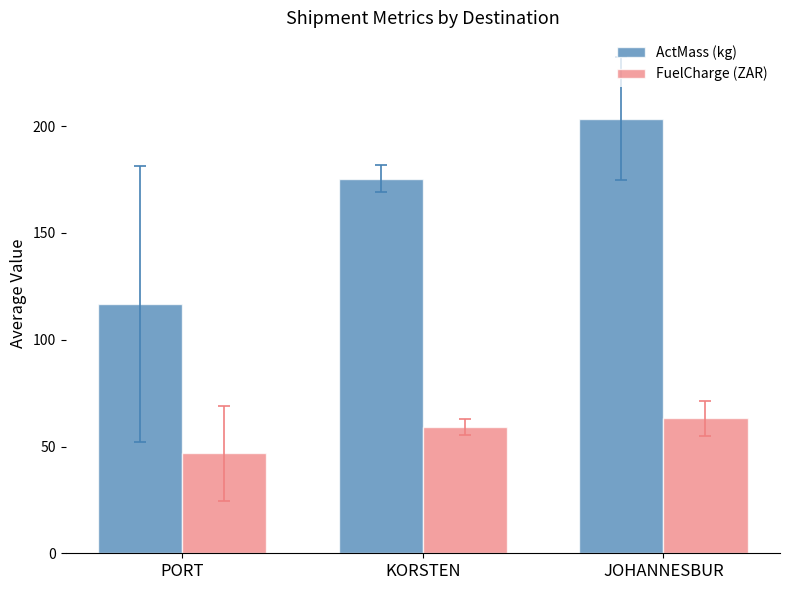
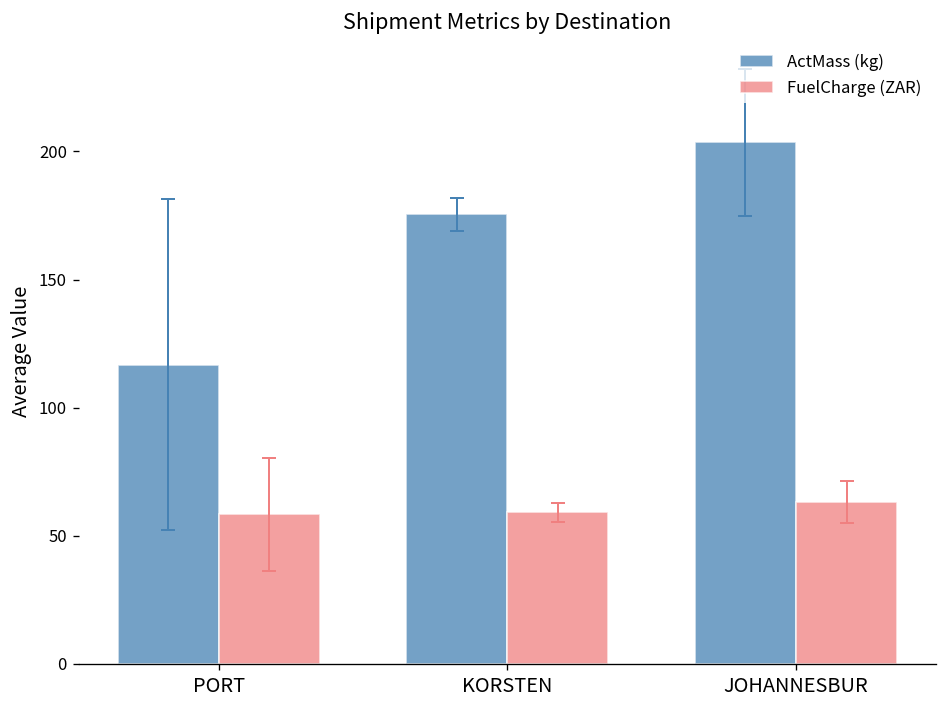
  {
    "FuelCharge (ZAR)": {
-     "PORT": 47,
+     "PORT": 58,
      "KORSTEN": 59,
      "JOHANNESBUR": 63
    }
  }
